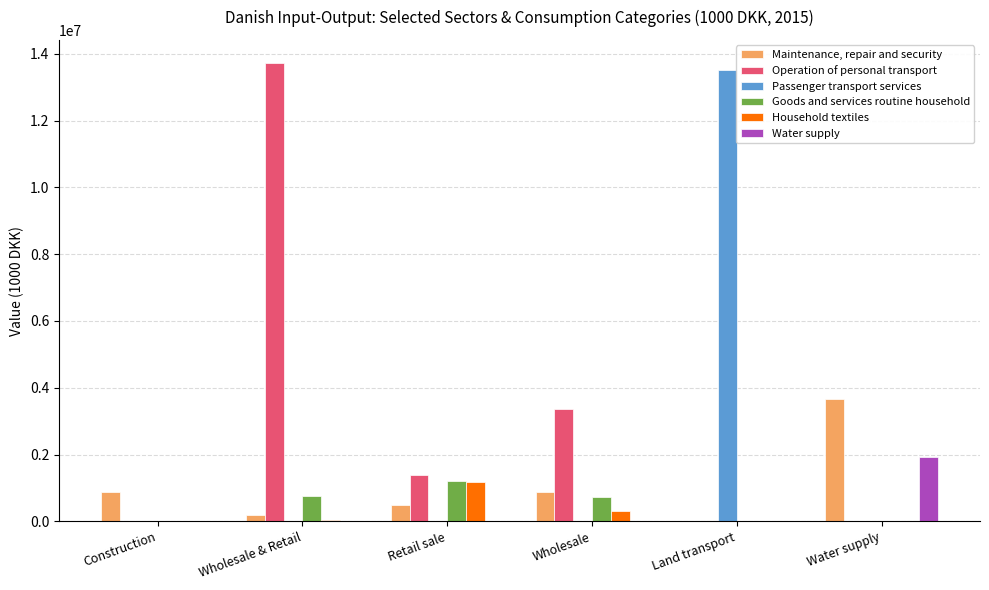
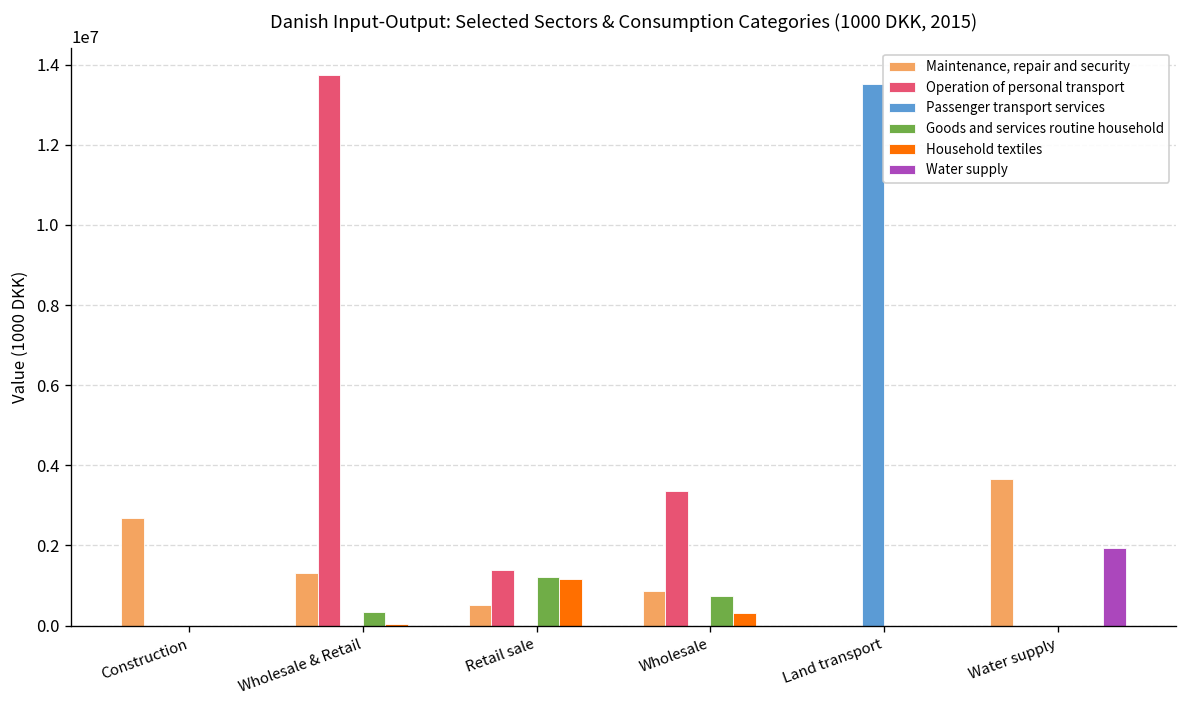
  {
    "Maintenance, repair and security": {
-     "Construction": 900000,
-     "Wholesale & Retail": 200000,
+     "Construction": 2700000,
+     "Wholesale & Retail": 1300000,
      "Retail sale": 500000,
      "Wholesale": 900000,
      "Land transport": 0,
      "Water supply": 3700000
    },
    "Operation of personal transport": {
      "Construction": 0,
      "Wholesale & Retail": 13700000,
      "Retail sale": 1400000,
      "Wholesale": 3400000,
      "Land transport": 0
    },
    "Passenger transport services": {
      "Construction": 0,
      "Wholesale & Retail": 0,
      "Retail sale": 0,
      "Wholesale": 0,
      "Land transport": 13500000,
      "Water supply": 0
    },
    "Goods and services routine household": {
      "Construction": 0,
-     "Wholesale & Retail": 800000,
+     "Wholesale & Retail": 300000,
      "Retail sale": 1200000,
      "Wholesale": 700000,
      "Land transport": 0,
      "Water supply": 0
    },
    "Household textiles": {
      "Construction": 0,
      "Retail sale": 1200000,
      "Wholesale": 300000,
      "Land transport": 0,
      "Water supply": 0
    },
    "Water supply": {
      "Wholesale & Retail": 0,
      "Retail sale": 0,
      "Wholesale": 0,
      "Land transport": 0,
      "Water supply": 1900000
    }
  }
